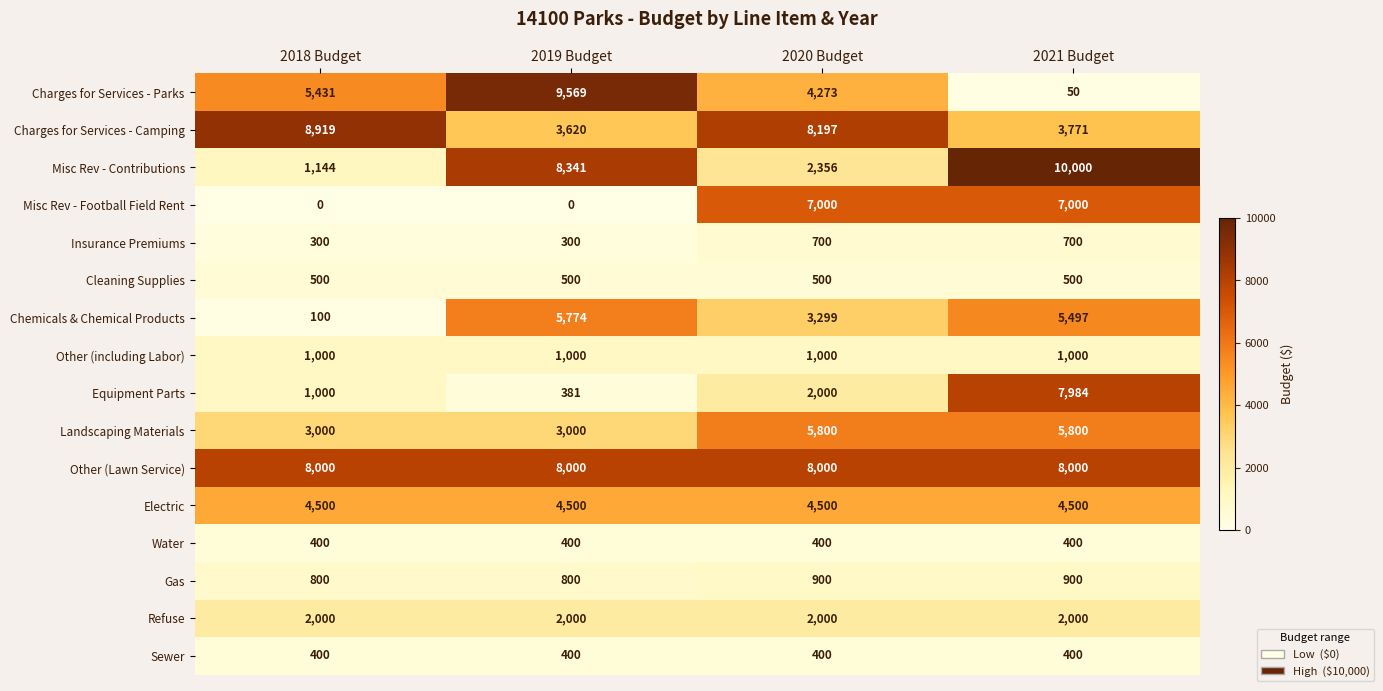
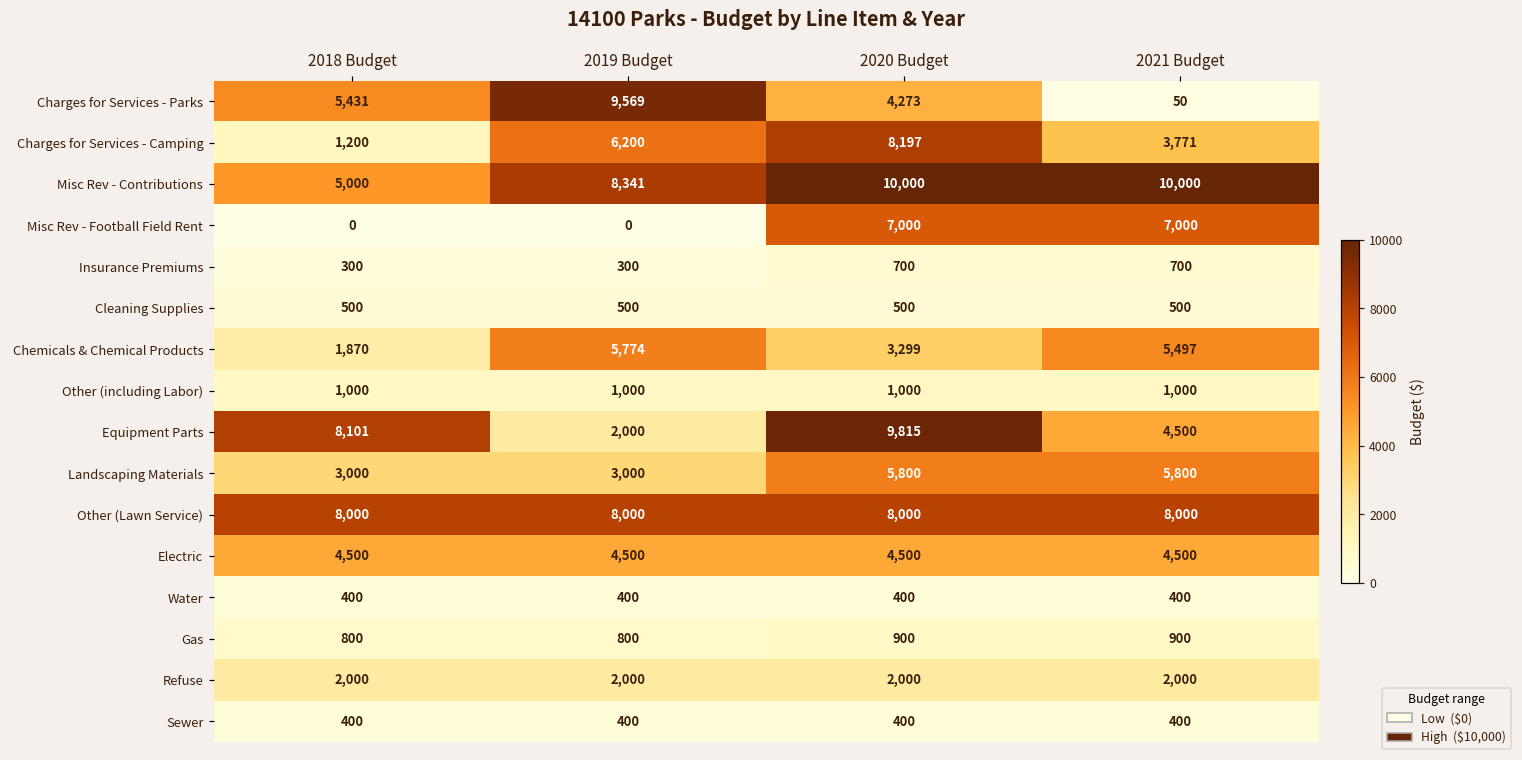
  {
    "Charges for Services - Parks": {
      "2018 Budget": "5,431",
      "2019 Budget": "9,569",
      "2020 Budget": "4,273",
      "2021 Budget": "50"
    },
    "Charges for Services - Camping": {
-     "2018 Budget": "8,919",
-     "2019 Budget": "3,620",
+     "2018 Budget": "1,200",
+     "2019 Budget": "6,200",
      "2020 Budget": "8,197",
      "2021 Budget": "3,771"
    },
    "Misc Rev - Contributions": {
-     "2018 Budget": "1,144",
+     "2018 Budget": "5,000",
      "2019 Budget": "8,341",
-     "2020 Budget": "2,356",
+     "2020 Budget": "10,000",
      "2021 Budget": "10,000"
    },
    "Misc Rev - Football Field Rent": {
      "2018 Budget": "0",
      "2019 Budget": "0",
      "2020 Budget": "7,000",
      "2021 Budget": "7,000"
    },
    "Insurance Premiums": {
      "2018 Budget": "300",
      "2019 Budget": "300",
      "2020 Budget": "700",
      "2021 Budget": "700"
    },
    "Cleaning Supplies": {
      "2018 Budget": "500",
      "2019 Budget": "500",
      "2020 Budget": "500",
      "2021 Budget": "500"
    },
    "Chemicals & Chemical Products": {
-     "2018 Budget": "100",
+     "2018 Budget": "1,870",
      "2019 Budget": "5,774",
      "2020 Budget": "3,299",
      "2021 Budget": "5,497"
    },
    "Other (including Labor)": {
      "2018 Budget": "1,000",
      "2019 Budget": "1,000",
      "2020 Budget": "1,000",
      "2021 Budget": "1,000"
    },
    "Equipment Parts": {
-     "2018 Budget": "1,000",
-     "2019 Budget": "381",
-     "2020 Budget": "2,000",
-     "2021 Budget": "7,984"
+     "2018 Budget": "8,101",
+     "2019 Budget": "2,000",
+     "2020 Budget": "9,815",
+     "2021 Budget": "4,500"
    },
    "Landscaping Materials": {
      "2018 Budget": "3,000",
      "2019 Budget": "3,000",
      "2020 Budget": "5,800",
      "2021 Budget": "5,800"
    },
    "Other (Lawn Service)": {
      "2018 Budget": "8,000",
      "2019 Budget": "8,000",
      "2020 Budget": "8,000",
      "2021 Budget": "8,000"
    },
    "Electric": {
      "2018 Budget": "4,500",
      "2019 Budget": "4,500",
      "2020 Budget": "4,500",
      "2021 Budget": "4,500"
    },
    "Water": {
      "2018 Budget": "400",
      "2019 Budget": "400",
      "2020 Budget": "400",
      "2021 Budget": "400"
    },
    "Gas": {
      "2018 Budget": "800",
      "2019 Budget": "800",
      "2020 Budget": "900",
      "2021 Budget": "900"
    },
    "Refuse": {
      "2018 Budget": "2,000",
      "2019 Budget": "2,000",
      "2020 Budget": "2,000",
      "2021 Budget": "2,000"
    },
    "Sewer": {
      "2018 Budget": "400",
      "2019 Budget": "400",
      "2020 Budget": "400",
      "2021 Budget": "400"
    }
  }
